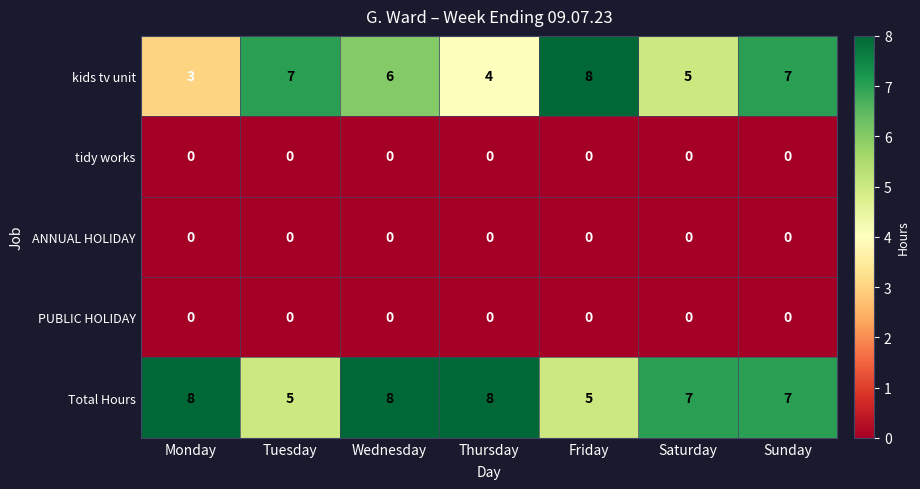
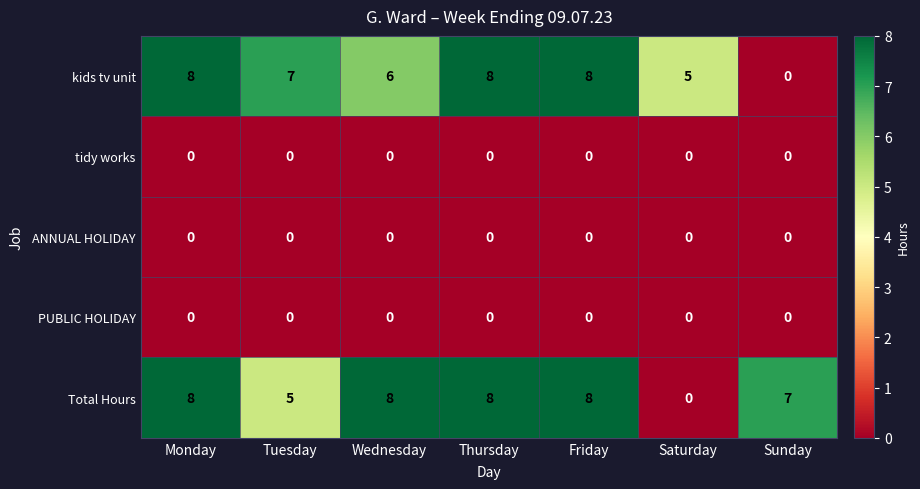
  {
    "kids tv unit": {
-     "Monday": 3,
+     "Monday": 8,
      "Tuesday": 7,
      "Wednesday": 6,
-     "Thursday": 4,
+     "Thursday": 8,
      "Friday": 8,
      "Saturday": 5,
-     "Sunday": 7
+     "Sunday": 0
    },
    "tidy works": {
      "Monday": 0,
      "Tuesday": 0,
      "Wednesday": 0,
      "Thursday": 0,
      "Friday": 0,
      "Saturday": 0,
      "Sunday": 0
    },
    "ANNUAL HOLIDAY": {
      "Monday": 0,
      "Tuesday": 0,
      "Wednesday": 0,
      "Thursday": 0,
      "Friday": 0,
      "Saturday": 0,
      "Sunday": 0
    },
    "PUBLIC HOLIDAY": {
      "Monday": 0,
      "Tuesday": 0,
      "Wednesday": 0,
      "Thursday": 0,
      "Friday": 0,
      "Saturday": 0,
      "Sunday": 0
    },
    "Total Hours": {
      "Monday": 8,
      "Tuesday": 5,
      "Wednesday": 8,
      "Thursday": 8,
-     "Friday": 5,
-     "Saturday": 7,
+     "Friday": 8,
+     "Saturday": 0,
      "Sunday": 7
    }
  }
